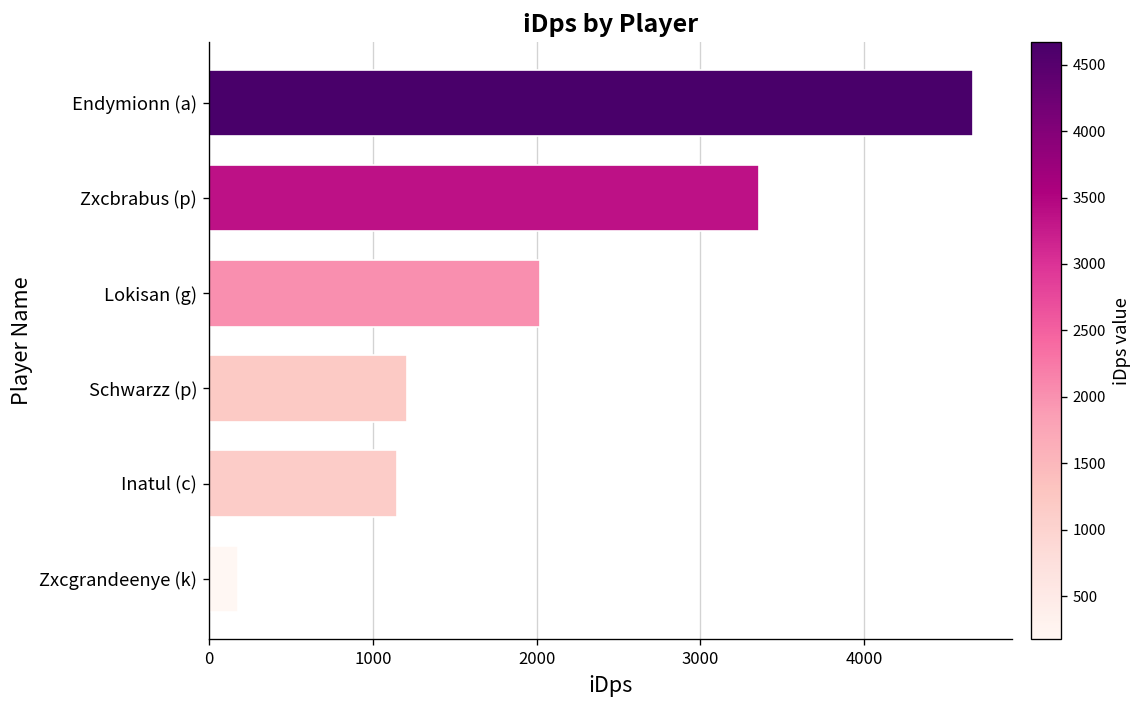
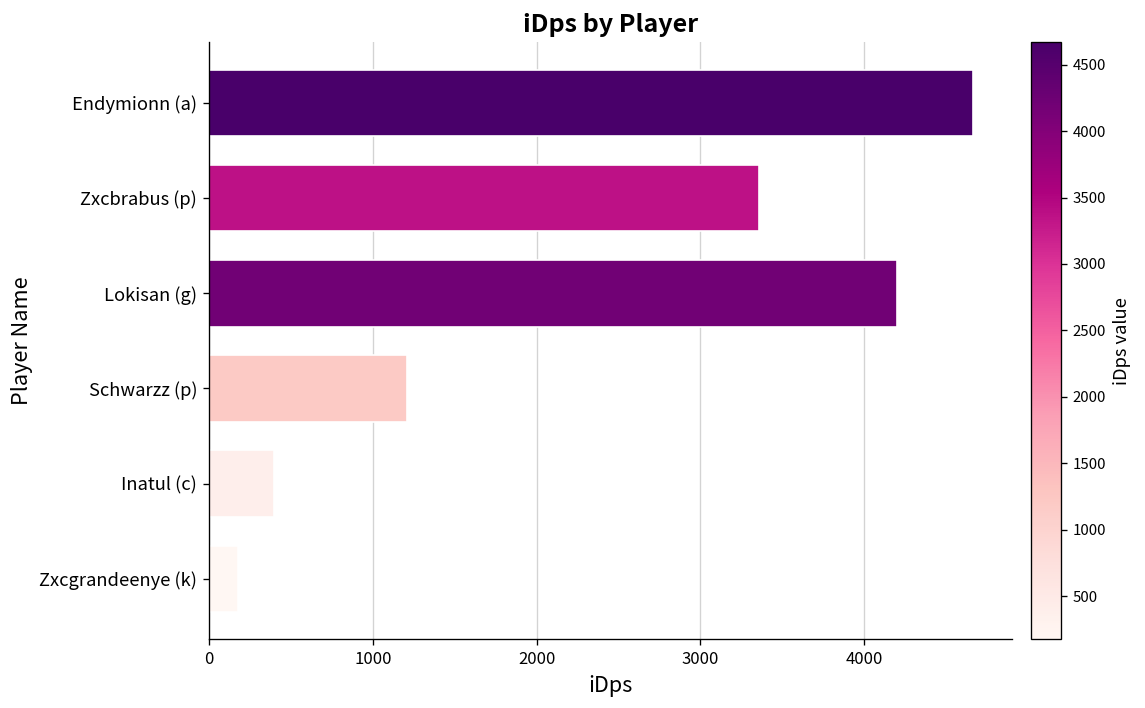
  {
    "Endymionn (a)": 4670,
    "Zxcbrabus (p)": 3360,
-   "Lokisan (g)": 2020,
+   "Lokisan (g)": 4200,
    "Schwarzz (p)": 1210,
-   "Inatul (c)": 1150,
+   "Inatul (c)": 400,
    "Zxcgrandeenye (k)": 180
  }
